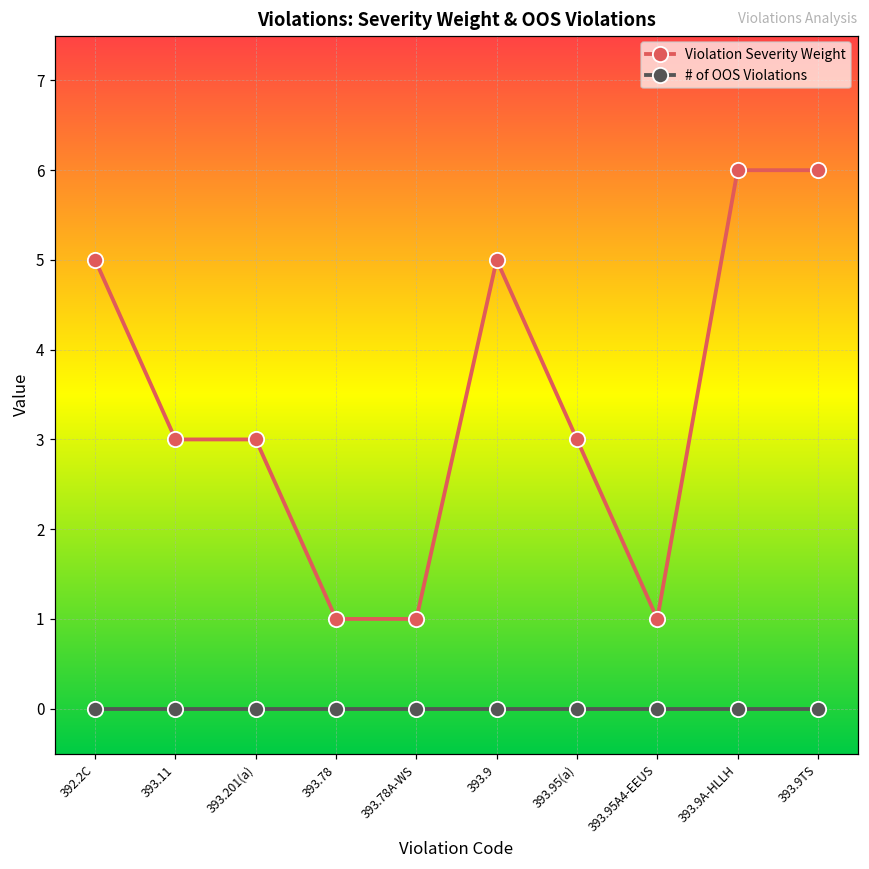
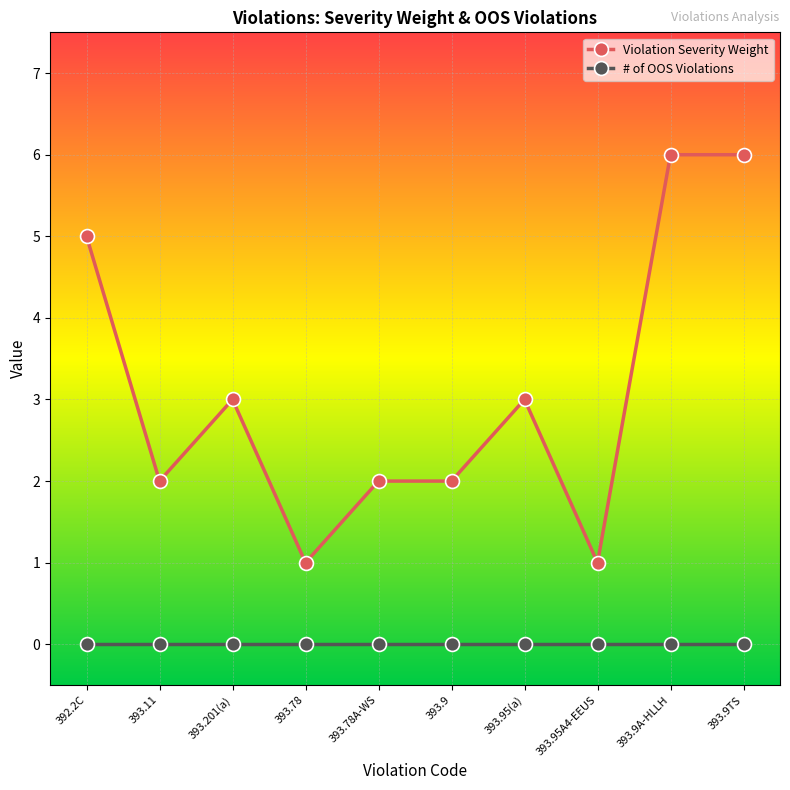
  {
    "Violation Severity Weight": {
      "392.2C": 5,
-     "393.11": 3,
+     "393.11": 2,
      "393.201(a)": 3,
      "393.78": 1,
-     "393.78A-WS": 1,
-     "393.9": 5,
+     "393.78A-WS": 2,
+     "393.9": 2,
      "393.95(a)": 3,
      "393.95A4-EEUS": 1,
      "393.9A-HLLH": 6,
      "393.9TS": 6
    },
    "# of OOS Violations": {
      "392.2C": 0,
      "393.11": 0,
      "393.201(a)": 0,
      "393.78": 0,
      "393.78A-WS": 0,
      "393.9": 0,
      "393.95(a)": 0,
      "393.95A4-EEUS": 0,
      "393.9A-HLLH": 0,
      "393.9TS": 0
    }
  }
